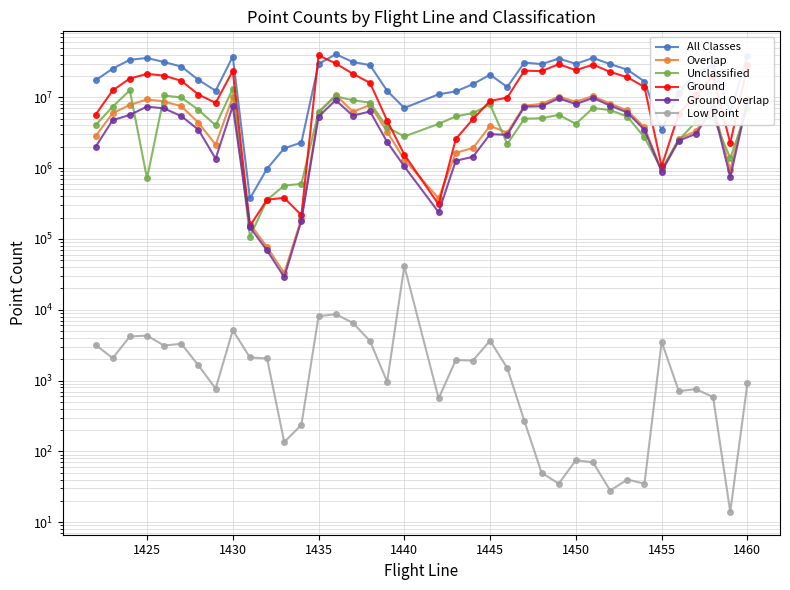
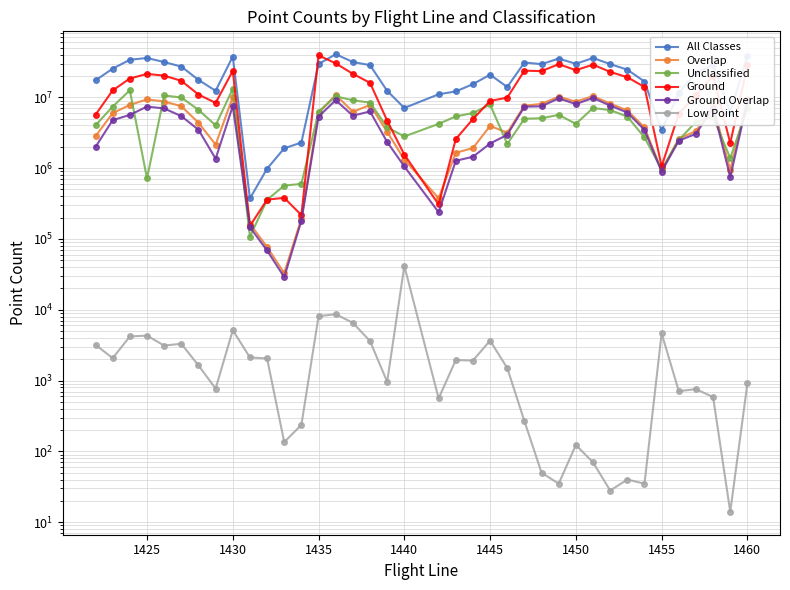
  {
    "All Classes": {
      "1425": 40000000,
      "1430": 40000000,
      "1435": 29000000,
      "1440": 7000000,
      "1445": 21000000,
      "1450": 30000000,
      "1455": 3000000
    },
    "Overlap": {
      "1425": 9000000,
      "1430": 10000000,
      "1440": 1300000,
      "1445": 4000000
    },
    "Unclassified": {
      "1425": 700000,
      "1430": 13000000,
      "1440": 2800000,
      "1445": 8000000,
      "1450": 4000000
    },
    "Ground": {
      "1425": 21000000,
      "1430": 24000000,
      "1435": 40000000,
      "1440": 1600000,
      "1445": 9000000,
      "1450": 24000000,
      "1455": 1100000
    },
    "Ground Overlap": {
      "1425": 7000000,
      "1430": 8000000,
      "1435": 5000000,
      "1440": 1100000,
-     "1445": 3000000
+     "1445": 2200000
    },
    "Low Point": {
      "1425": 4000,
      "1430": 5000,
      "1435": 8000,
      "1440": 40000,
      "1445": 4000,
-     "1450": 80,
-     "1455": 4000,
+     "1450": 120,
+     "1455": 5000,
      "1460": 900
    }
  }
